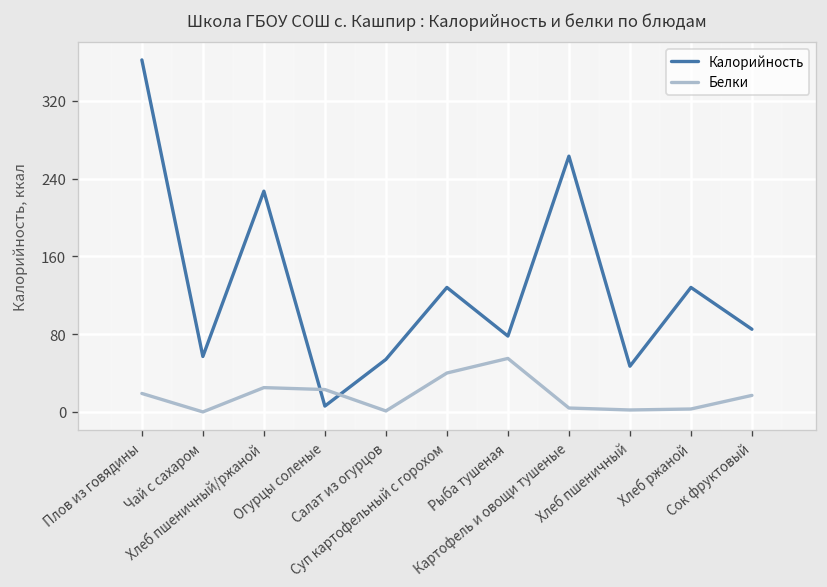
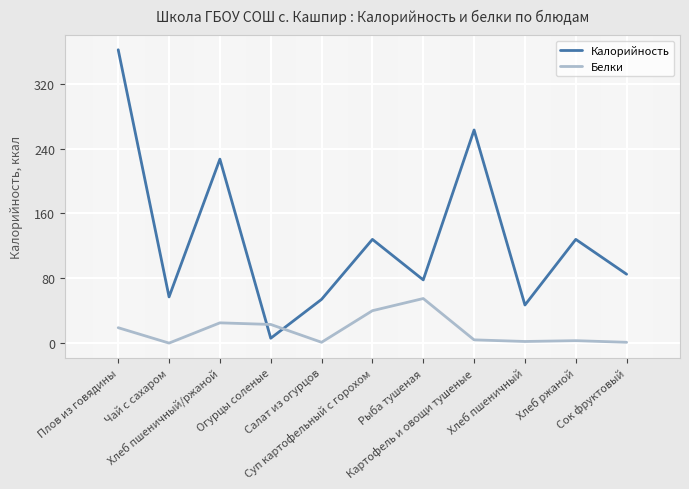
  {
    "Калорийность": {
      "Плов из говядины": 360,
      "Чай с сахаром": 60,
      "Хлеб пшеничный/ржаной": 230,
      "Огурцы соленые": 10,
      "Салат из огурцов": 50,
      "Суп картофельный с горохом": 130,
      "Рыба тушеная": 80,
      "Картофель и овощи тушеные": 260,
      "Хлеб пшеничный": 50,
      "Хлеб ржаной": 130,
      "Сок фруктовый": 90
    },
    "Белки": {
      "Плов из говядины": 20,
      "Чай с сахаром": 0,
      "Хлеб пшеничный/ржаной": 30,
      "Огурцы соленые": 20,
      "Салат из огурцов": 0,
      "Суп картофельный с горохом": 40,
      "Рыба тушеная": 60,
      "Картофель и овощи тушеные": 0,
      "Хлеб пшеничный": 0,
      "Хлеб ржаной": 0,
-     "Сок фруктовый": 20
+     "Сок фруктовый": 0
    }
  }
